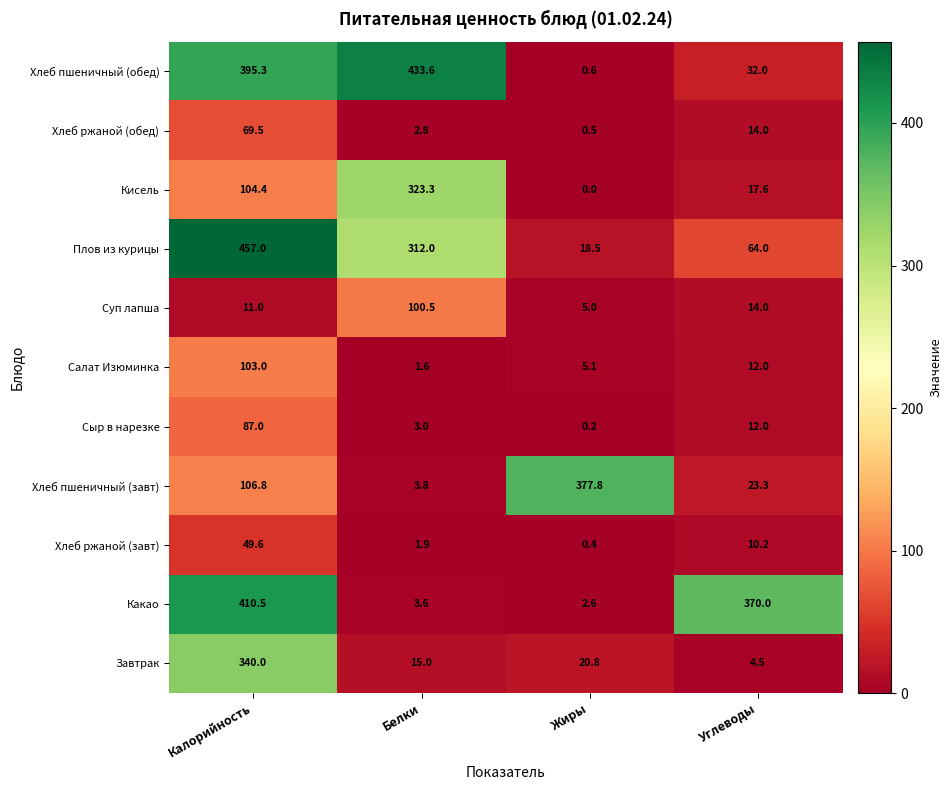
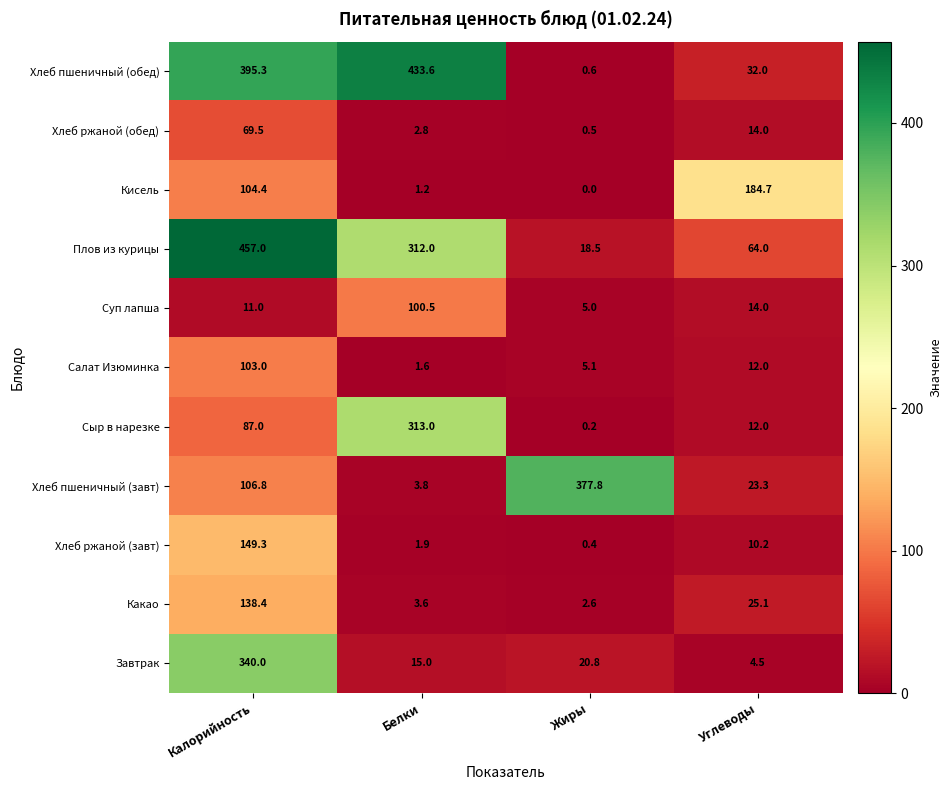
  {
    "Хлеб пшеничный (обед)": {
      "Калорийность": 395.3,
      "Белки": 433.6,
      "Жиры": 0.6,
      "Углеводы": 32.0
    },
    "Хлеб ржаной (обед)": {
      "Калорийность": 69.5,
      "Белки": 2.8,
      "Жиры": 0.5,
      "Углеводы": 14.0
    },
    "Кисель": {
      "Калорийность": 104.4,
-     "Белки": 323.3,
+     "Белки": 1.2,
      "Жиры": 0.0,
-     "Углеводы": 17.6
+     "Углеводы": 184.7
    },
    "Плов из курицы": {
      "Калорийность": 457.0,
      "Белки": 312.0,
      "Жиры": 18.5,
      "Углеводы": 64.0
    },
    "Суп лапша": {
      "Калорийность": 11.0,
      "Белки": 100.5,
      "Жиры": 5.0,
      "Углеводы": 14.0
    },
    "Салат Изюминка": {
      "Калорийность": 103.0,
      "Белки": 1.6,
      "Жиры": 5.1,
      "Углеводы": 12.0
    },
    "Сыр в нарезке": {
      "Калорийность": 87.0,
-     "Белки": 3.0,
+     "Белки": 313.0,
      "Жиры": 0.2,
      "Углеводы": 12.0
    },
    "Хлеб пшеничный (завт)": {
      "Калорийность": 106.8,
      "Белки": 3.8,
      "Жиры": 377.8,
      "Углеводы": 23.3
    },
    "Хлеб ржаной (завт)": {
-     "Калорийность": 49.6,
+     "Калорийность": 149.3,
      "Белки": 1.9,
      "Жиры": 0.4,
      "Углеводы": 10.2
    },
    "Какао": {
-     "Калорийность": 410.5,
+     "Калорийность": 138.4,
      "Белки": 3.6,
      "Жиры": 2.6,
-     "Углеводы": 370.0
+     "Углеводы": 25.1
    },
    "Завтрак": {
      "Калорийность": 340.0,
      "Белки": 15.0,
      "Жиры": 20.8,
      "Углеводы": 4.5
    }
  }
